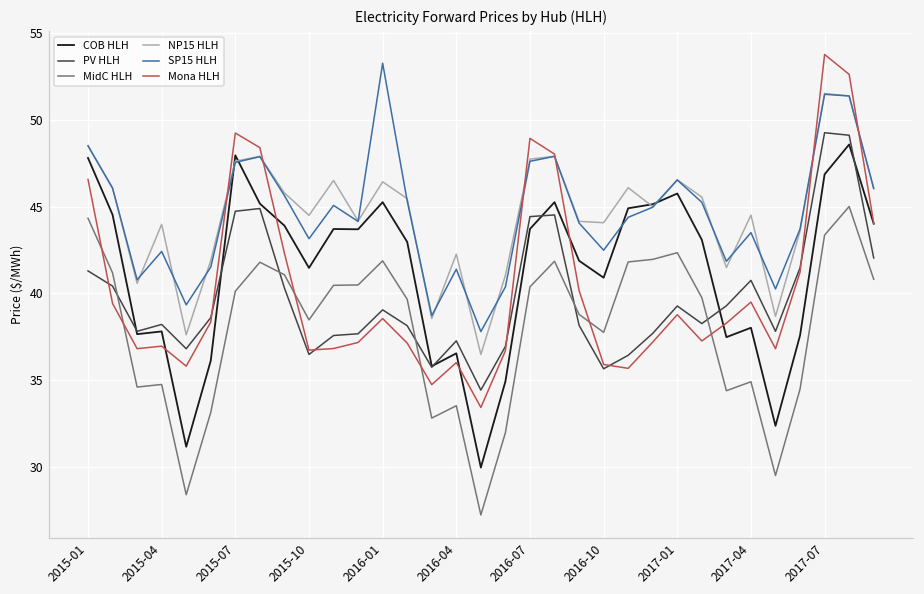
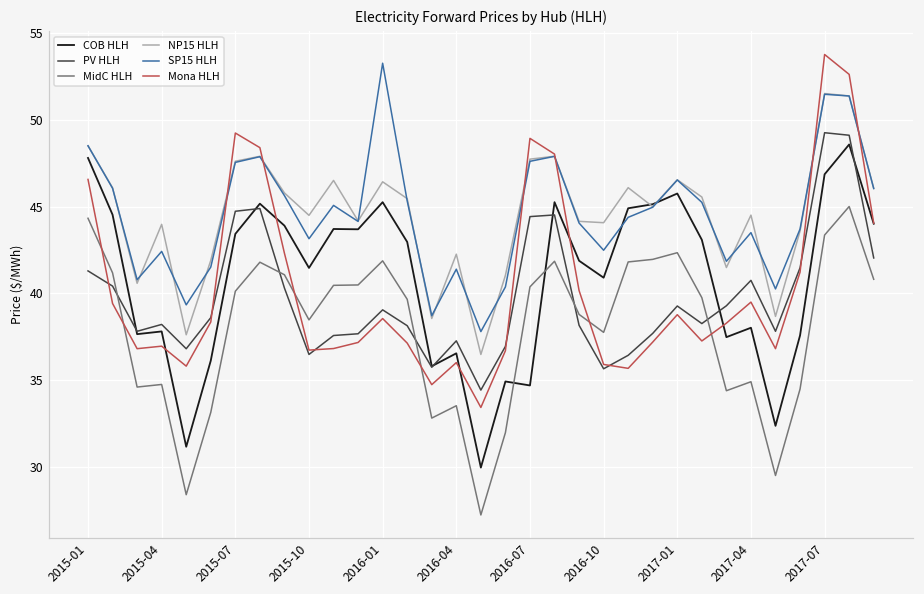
  {
    "COB HLH": {
      "2015-01": 47.8,
      "2015-04": 37.8,
-     "2015-07": 47.9,
+     "2015-07": 43.4,
      "2015-10": 41.5,
      "2016-01": 45.3,
      "2016-04": 36.6,
-     "2016-07": 43.7,
+     "2016-07": 34.7,
      "2016-10": 40.9,
      "2017-01": 45.8,
      "2017-04": 38.0,
      "2017-07": 46.9
    },
    "PV HLH": {
      "2015-01": 41.3,
      "2015-04": 38.2,
      "2015-07": 44.7,
      "2015-10": 36.5,
      "2016-01": 39.1,
      "2016-04": 37.3,
      "2016-07": 44.4,
      "2016-10": 35.7,
      "2017-01": 39.3,
      "2017-04": 40.8,
      "2017-07": 49.2
    },
    "MidC HLH": {
      "2015-01": 44.3,
      "2015-04": 34.8,
      "2015-07": 40.1,
      "2015-10": 38.5,
      "2016-01": 41.9,
      "2016-04": 33.5,
      "2016-07": 40.4,
      "2016-10": 37.8,
      "2017-01": 42.3,
      "2017-04": 34.9,
      "2017-07": 43.4
    },
    "NP15 HLH": {
      "2015-04": 44.0,
      "2015-10": 44.5,
      "2016-01": 46.4,
      "2016-04": 42.3,
      "2016-10": 44.1,
      "2017-04": 44.5
    },
    "SP15 HLH": {
      "2015-04": 42.4,
      "2015-10": 43.2,
      "2016-01": 53.2,
      "2016-04": 41.4,
      "2016-10": 42.5,
      "2017-04": 43.5
    },
    "Mona HLH": {
      "2015-01": 46.6,
      "2015-04": 37.0,
      "2015-07": 49.2,
      "2015-10": 36.7,
      "2016-01": 38.6,
      "2016-04": 36.0,
      "2016-07": 48.9,
      "2016-10": 35.9,
      "2017-01": 38.8,
      "2017-04": 39.5,
      "2017-07": 53.7
    }
  }
